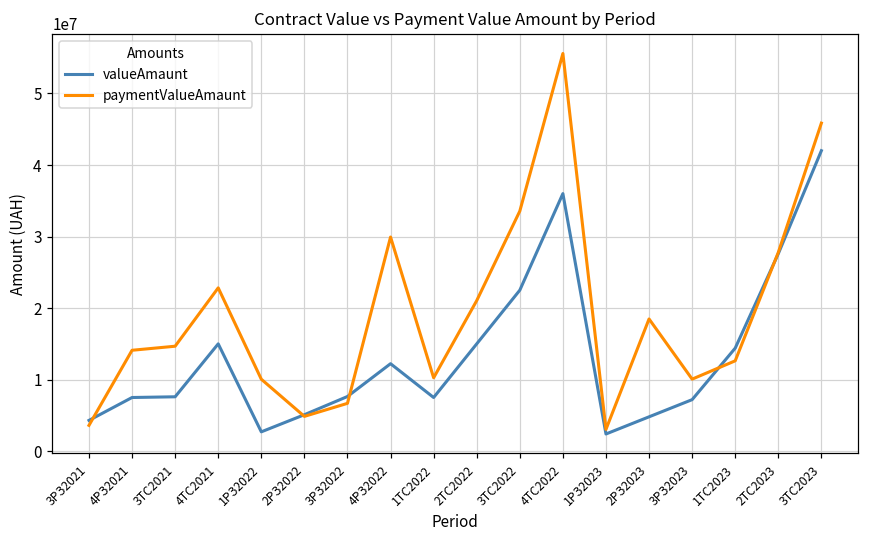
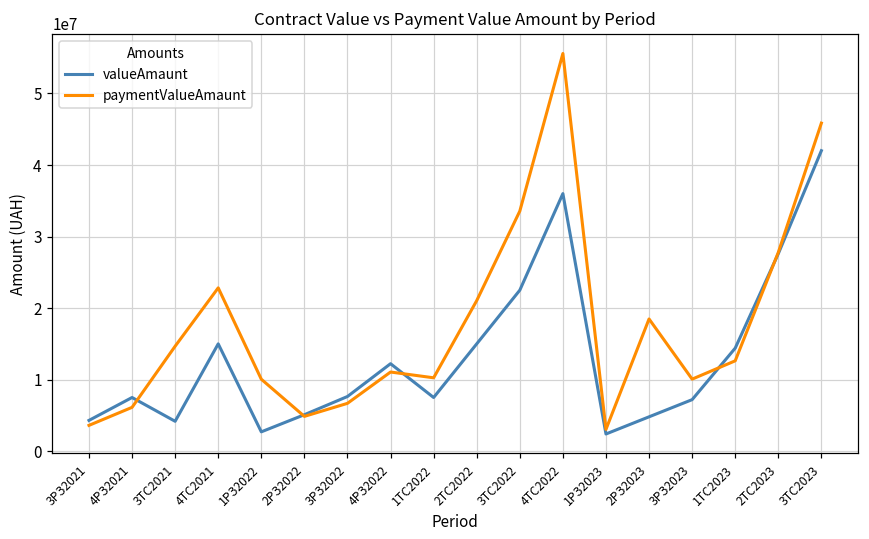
  {
    "valueAmaunt": {
      "3РЗ2021": 4000000,
      "4РЗ2021": 8000000,
-     "3ТС2021": 8000000,
+     "3ТС2021": 4000000,
      "4ТС2021": 15000000,
      "1РЗ2022": 3000000,
      "3РЗ2022": 8000000,
      "4РЗ2022": 12000000,
      "1ТС2022": 8000000,
      "2ТС2022": 15000000,
      "3ТС2022": 23000000,
      "4ТС2022": 36000000,
      "1РЗ2023": 2000000,
      "2РЗ2023": 5000000,
      "3РЗ2023": 7000000,
      "1ТС2023": 14000000,
      "3ТС2023": 42000000
    },
    "paymentValueAmaunt": {
      "3РЗ2021": 4000000,
-     "4РЗ2021": 14000000,
+     "4РЗ2021": 6000000,
      "3ТС2021": 15000000,
      "4ТС2021": 23000000,
      "1РЗ2022": 10000000,
      "3РЗ2022": 7000000,
-     "4РЗ2022": 30000000,
+     "4РЗ2022": 11000000,
      "1ТС2022": 10000000,
      "2ТС2022": 21000000,
      "3ТС2022": 34000000,
      "4ТС2022": 56000000,
      "1РЗ2023": 3000000,
      "2РЗ2023": 18000000,
      "3РЗ2023": 10000000,
      "1ТС2023": 13000000,
      "3ТС2023": 46000000
    }
  }
